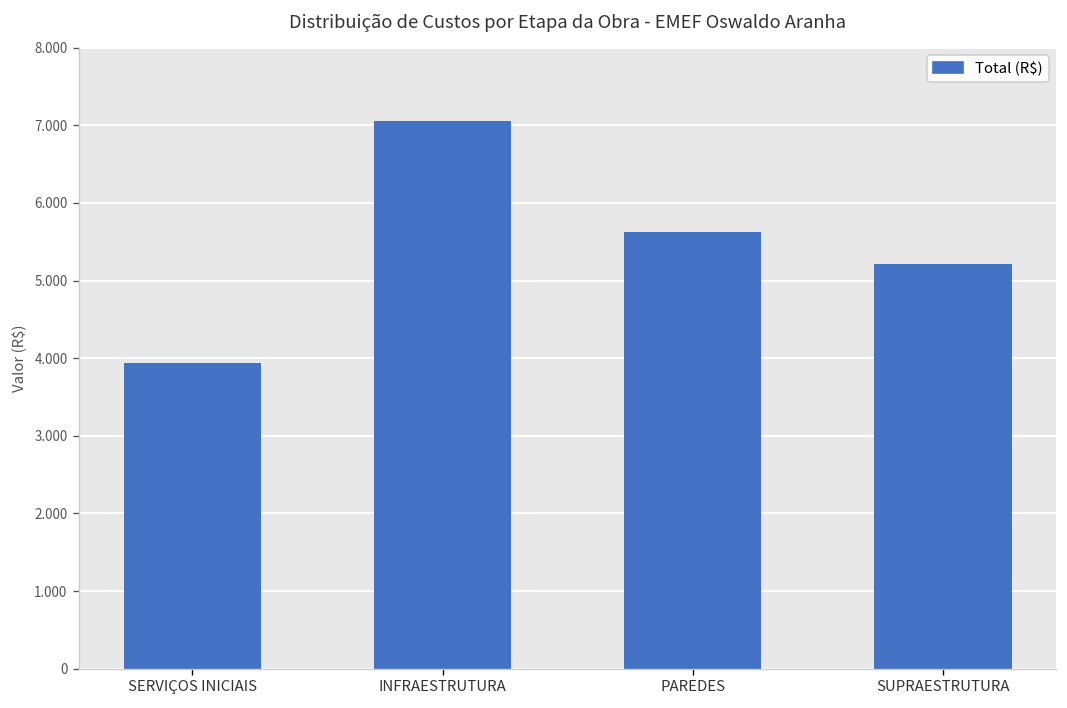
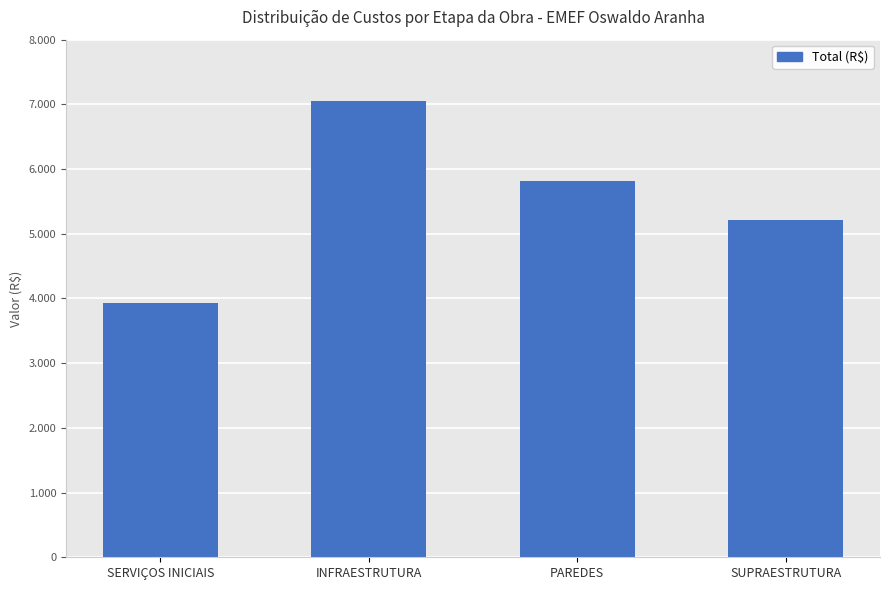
  {
    "SERVIÇOS INICIAIS": 3.9,
    "INFRAESTRUTURA": 7.1,
-   "PAREDES": 5.6,
+   "PAREDES": 5.8,
    "SUPRAESTRUTURA": 5.2
  }
